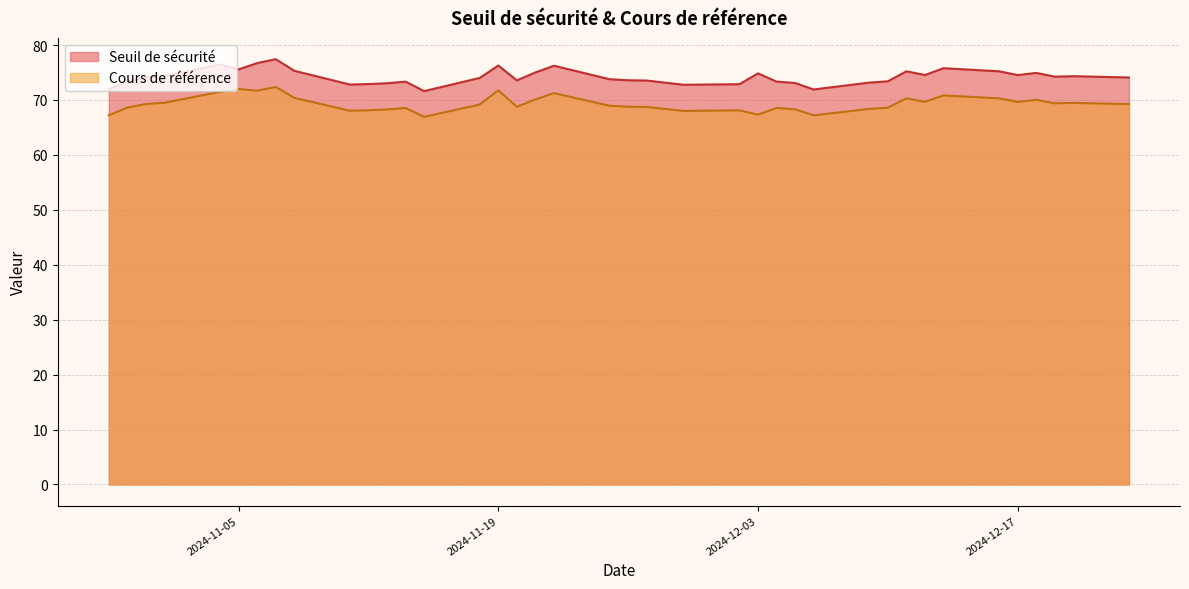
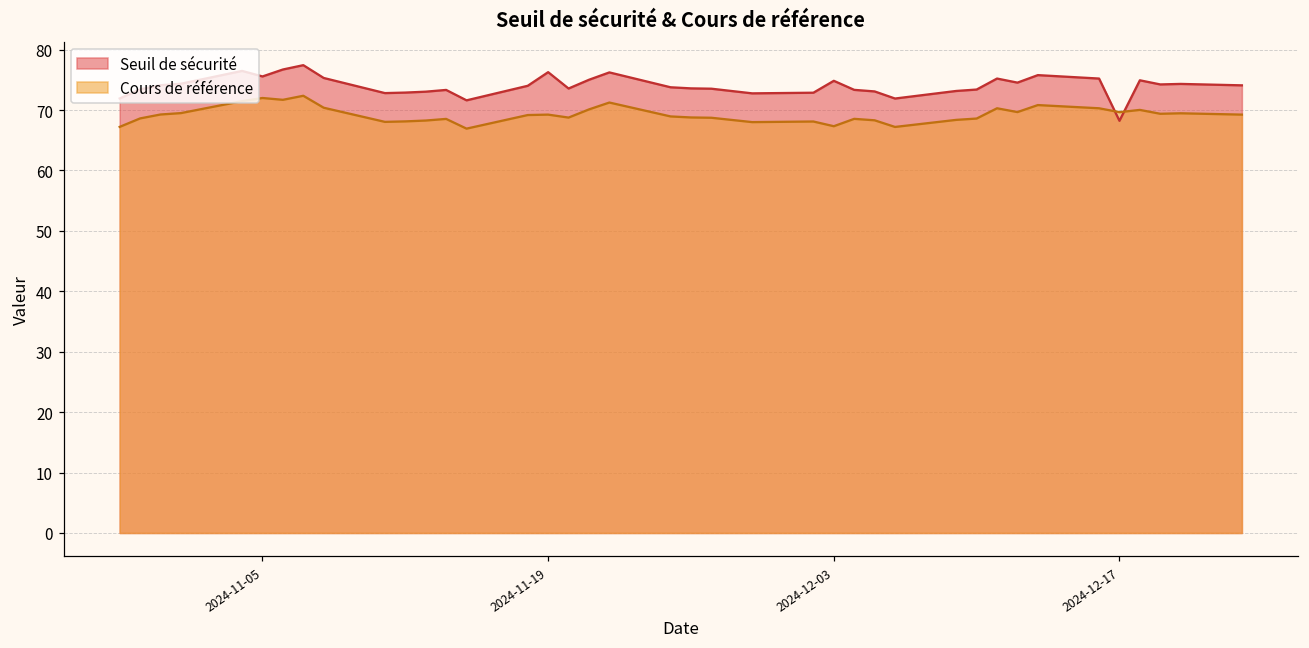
  {
    "Seuil de sécurité": {
      "2024-11-05": 76,
      "2024-11-19": 76,
      "2024-12-03": 75,
-     "2024-12-17": 75
+     "2024-12-17": 68
    },
    "Cours de référence": {
      "2024-11-05": 72,
-     "2024-11-19": 72,
+     "2024-11-19": 69,
      "2024-12-03": 67,
      "2024-12-17": 70
    }
  }
